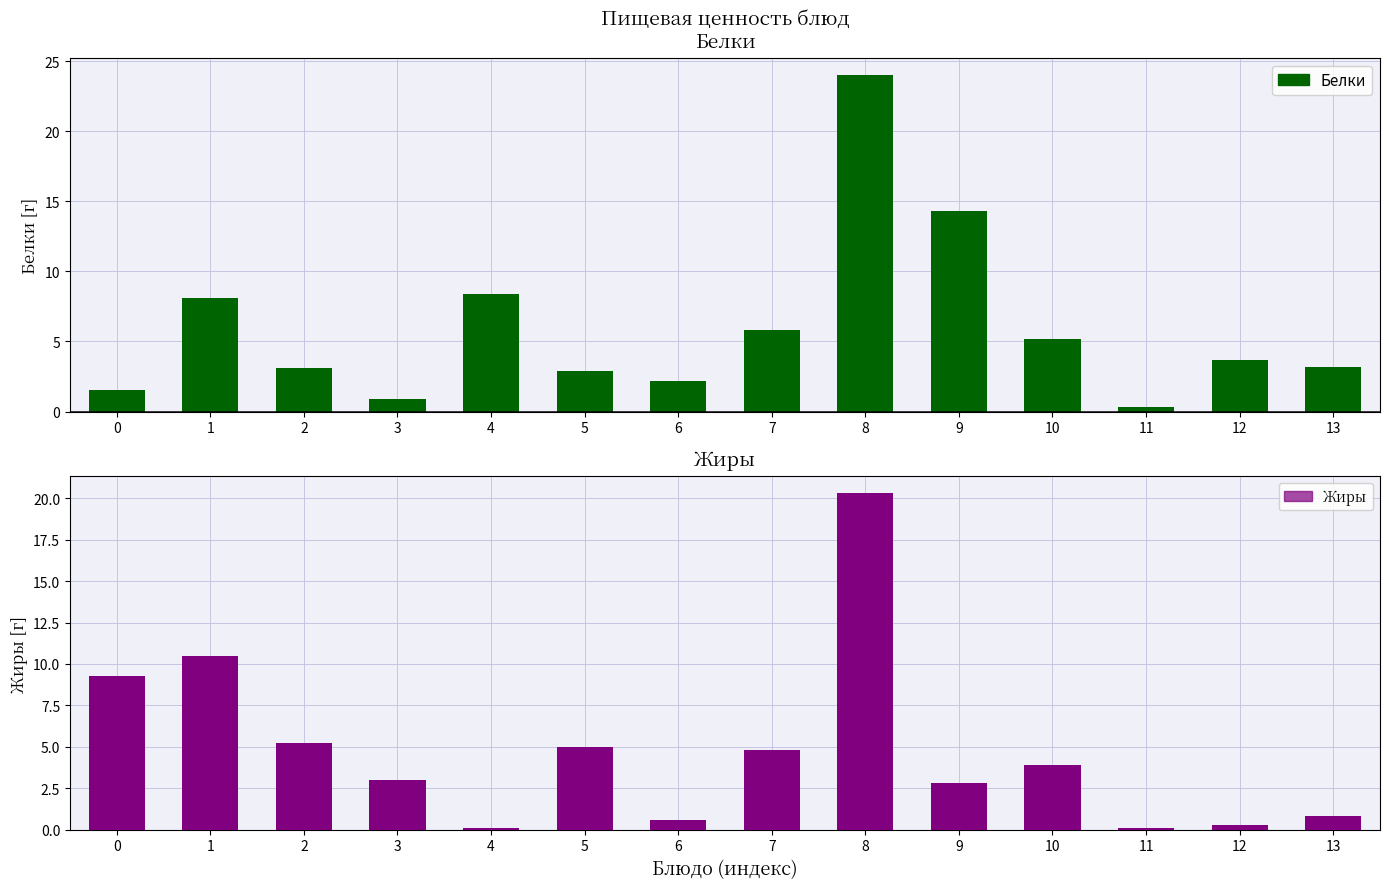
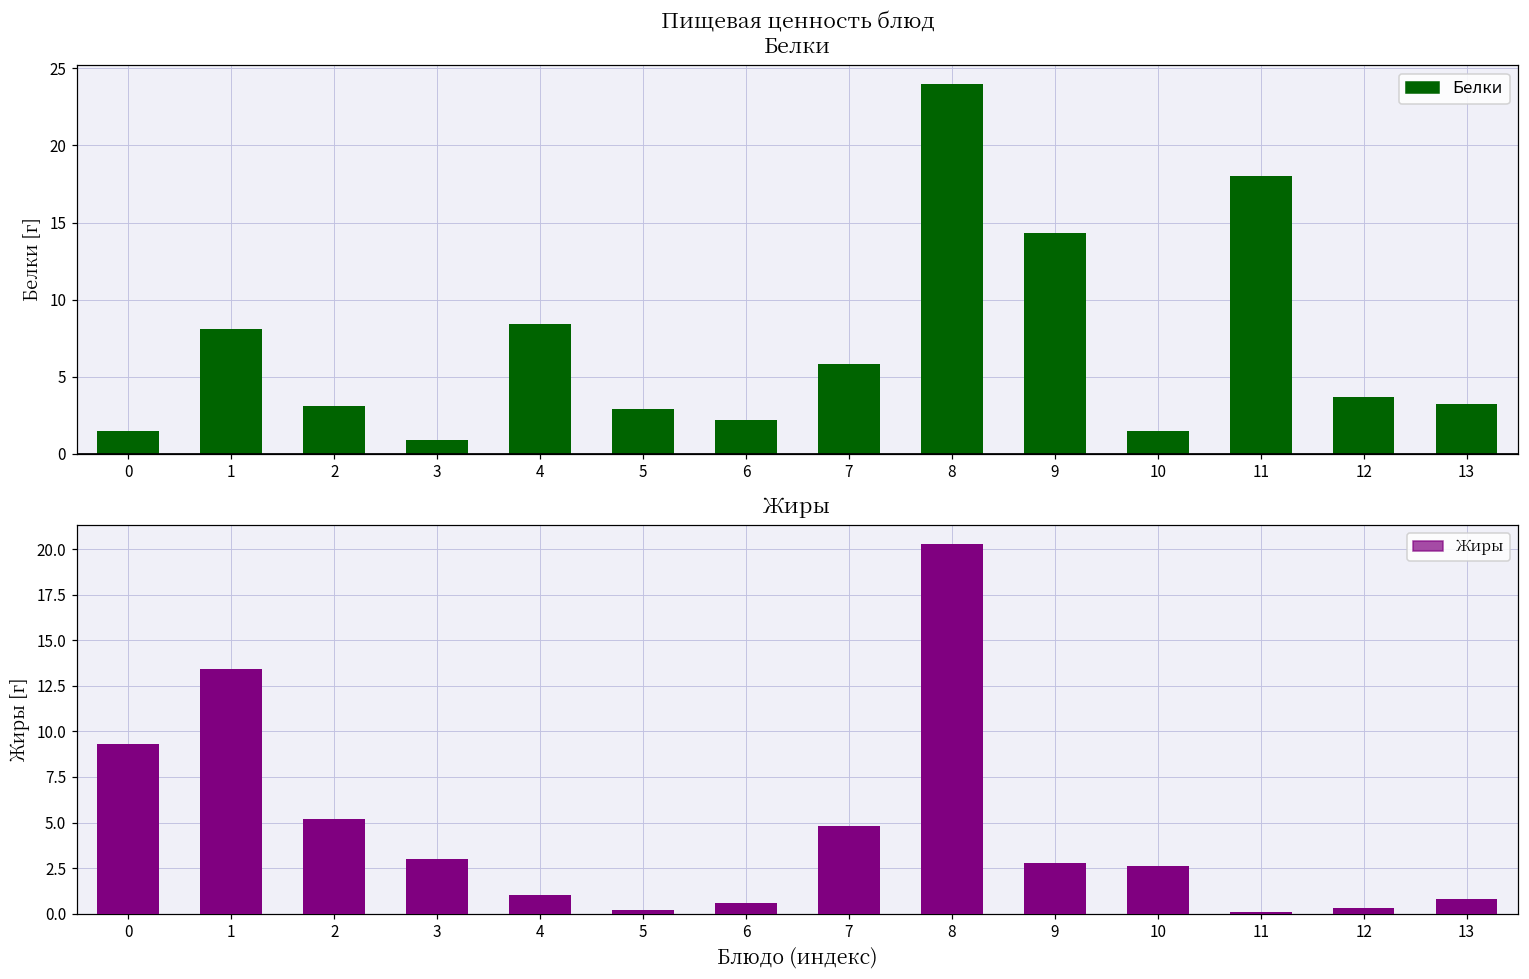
  {
    "Пищевая ценность блюд Белки": {
      "0": 1.5,
      "1": 8.1,
      "2": 3.1,
      "3": 0.9,
      "4": 8.4,
      "5": 2.9,
      "6": 2.2,
      "7": 5.8,
      "8": 24.0,
      "9": 14.3,
-     "10": 5.2,
-     "11": 0.3,
+     "10": 1.5,
+     "11": 18.0,
      "12": 3.7,
      "13": 3.2
    },
    "Жиры": {
      "0": 9.3,
-     "1": 10.5,
+     "1": 13.4,
      "2": 5.2,
      "3": 3.0,
-     "4": 0.1,
-     "5": 5.0,
+     "4": 1.0,
+     "5": 0.2,
      "6": 0.6,
      "7": 4.8,
      "8": 20.3,
      "9": 2.8,
-     "10": 3.9,
+     "10": 2.6,
      "12": 0.3,
      "13": 0.8
    }
  }
